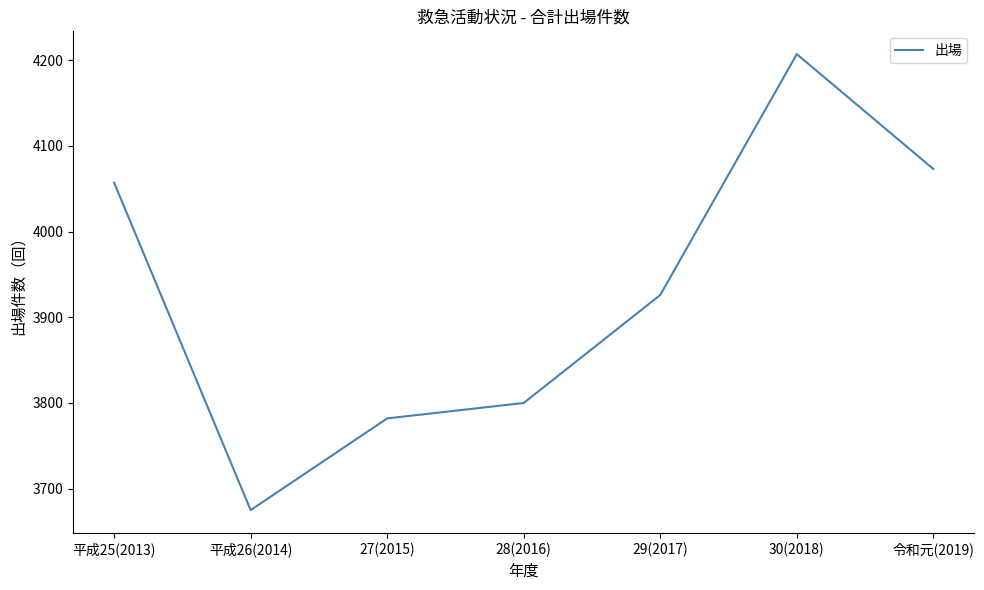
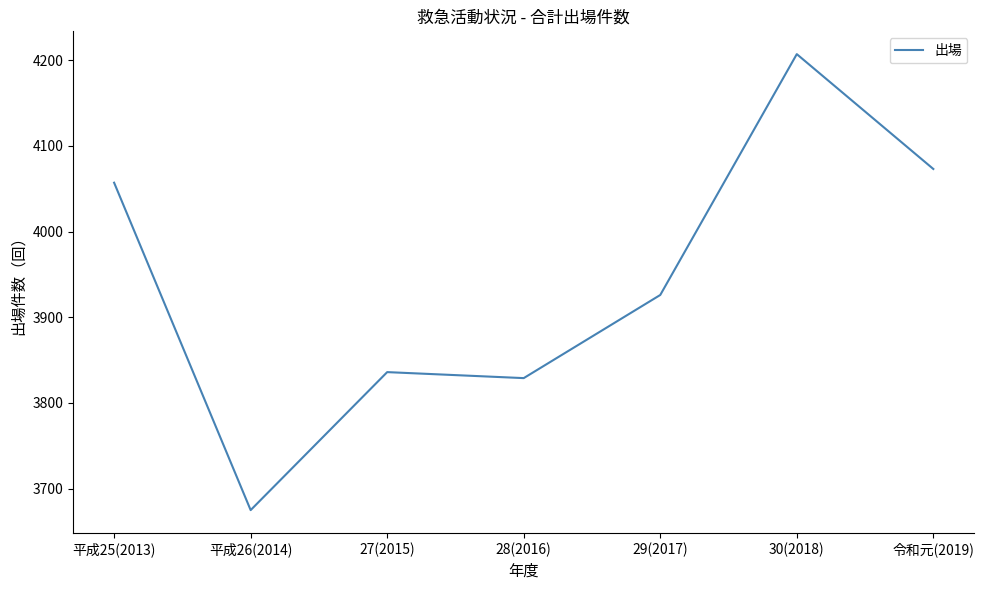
  {
    "平成25(2013)": 4060,
    "平成26(2014)": 3680,
-   "27(2015)": 3780,
-   "28(2016)": 3800,
+   "27(2015)": 3840,
+   "28(2016)": 3830,
    "29(2017)": 3930,
    "30(2018)": 4210,
    "令和元(2019)": 4070
  }
